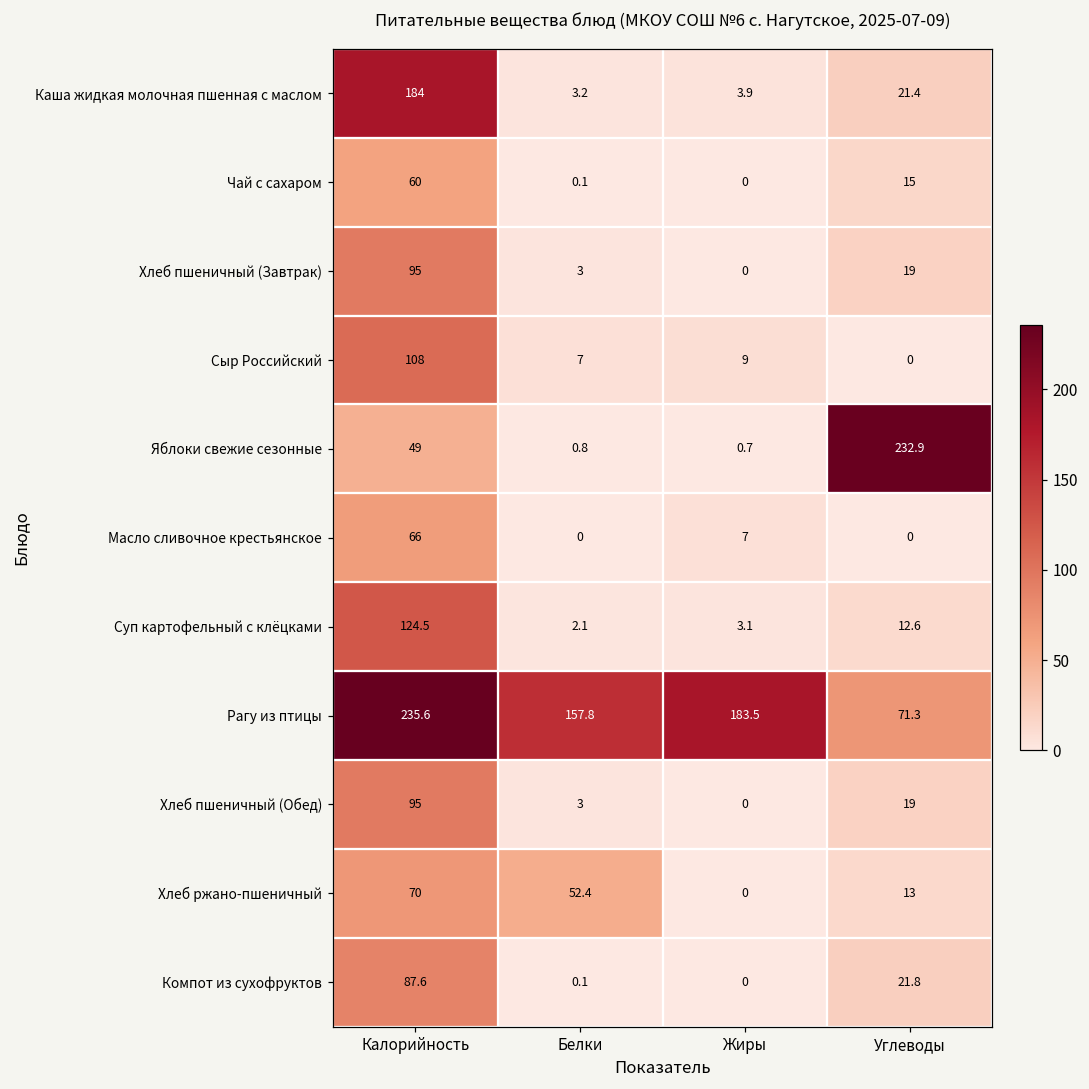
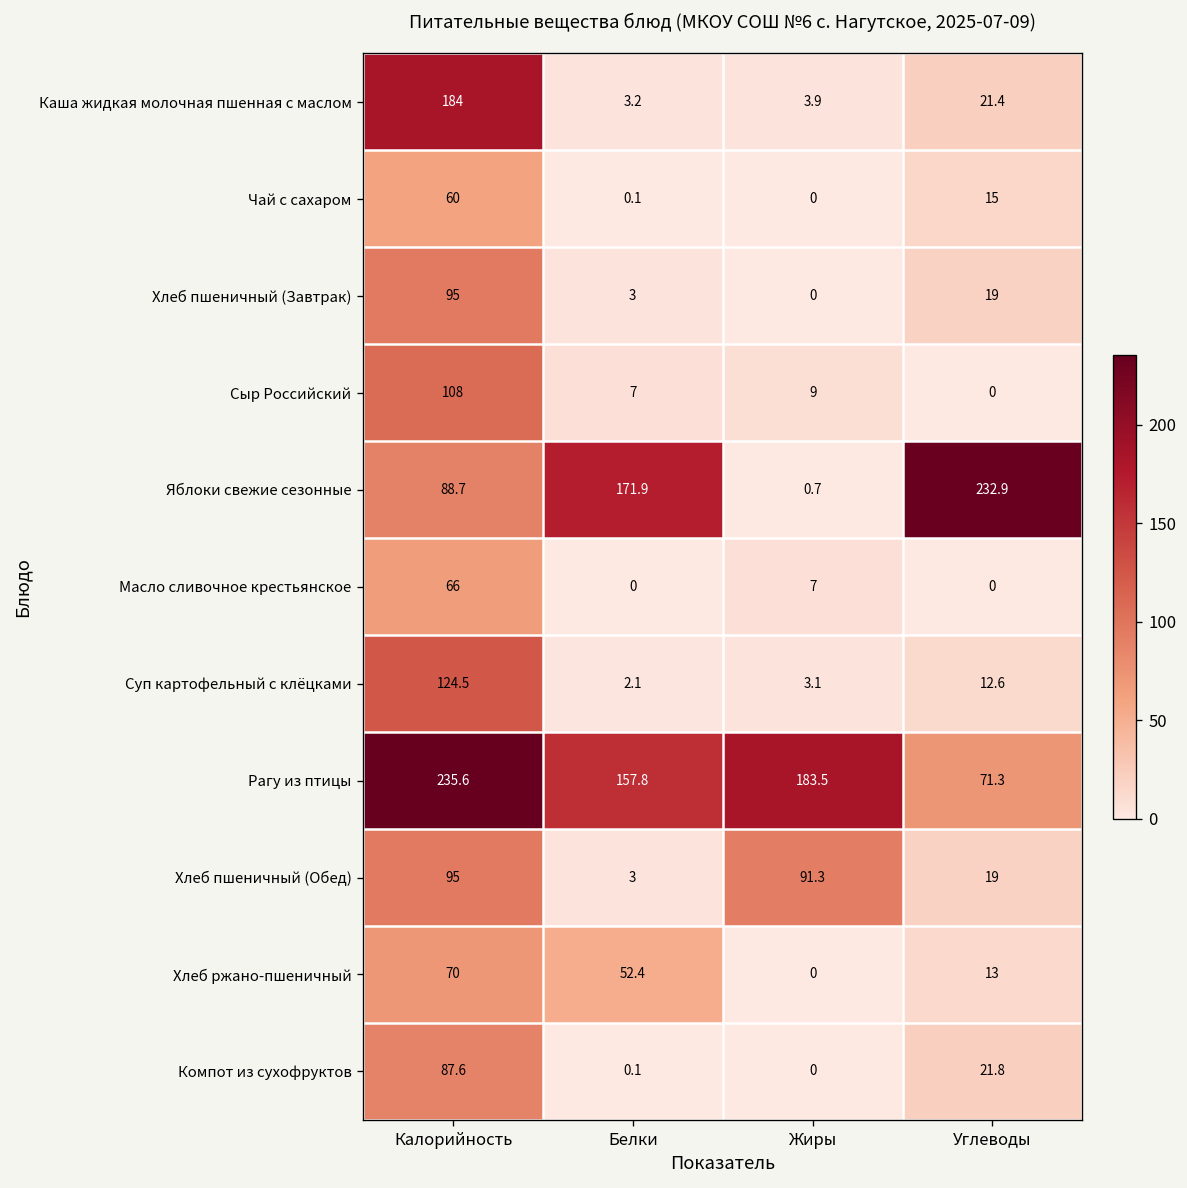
  {
    "Каша жидкая молочная пшенная с маслом": {
      "Калорийность": 184,
      "Белки": 3.2,
      "Жиры": 3.9,
      "Углеводы": 21.4
    },
    "Чай с сахаром": {
      "Калорийность": 60,
      "Белки": 0.1,
      "Жиры": 0,
      "Углеводы": 15
    },
    "Хлеб пшеничный (Завтрак)": {
      "Калорийность": 95,
      "Белки": 3,
      "Жиры": 0,
      "Углеводы": 19
    },
    "Сыр Российский": {
      "Калорийность": 108,
      "Белки": 7,
      "Жиры": 9,
      "Углеводы": 0
    },
    "Яблоки свежие сезонные": {
-     "Калорийность": 49,
-     "Белки": 0.8,
+     "Калорийность": 88.7,
+     "Белки": 171.9,
      "Жиры": 0.7,
      "Углеводы": 232.9
    },
    "Масло сливочное крестьянское": {
      "Калорийность": 66,
      "Белки": 0,
      "Жиры": 7,
      "Углеводы": 0
    },
    "Суп картофельный с клёцками": {
      "Калорийность": 124.5,
      "Белки": 2.1,
      "Жиры": 3.1,
      "Углеводы": 12.6
    },
    "Рагу из птицы": {
      "Калорийность": 235.6,
      "Белки": 157.8,
      "Жиры": 183.5,
      "Углеводы": 71.3
    },
    "Хлеб пшеничный (Обед)": {
      "Калорийность": 95,
      "Белки": 3,
-     "Жиры": 0,
+     "Жиры": 91.3,
      "Углеводы": 19
    },
    "Хлеб ржано-пшеничный": {
      "Калорийность": 70,
      "Белки": 52.4,
      "Жиры": 0,
      "Углеводы": 13
    },
    "Компот из сухофруктов": {
      "Калорийность": 87.6,
      "Белки": 0.1,
      "Жиры": 0,
      "Углеводы": 21.8
    }
  }
